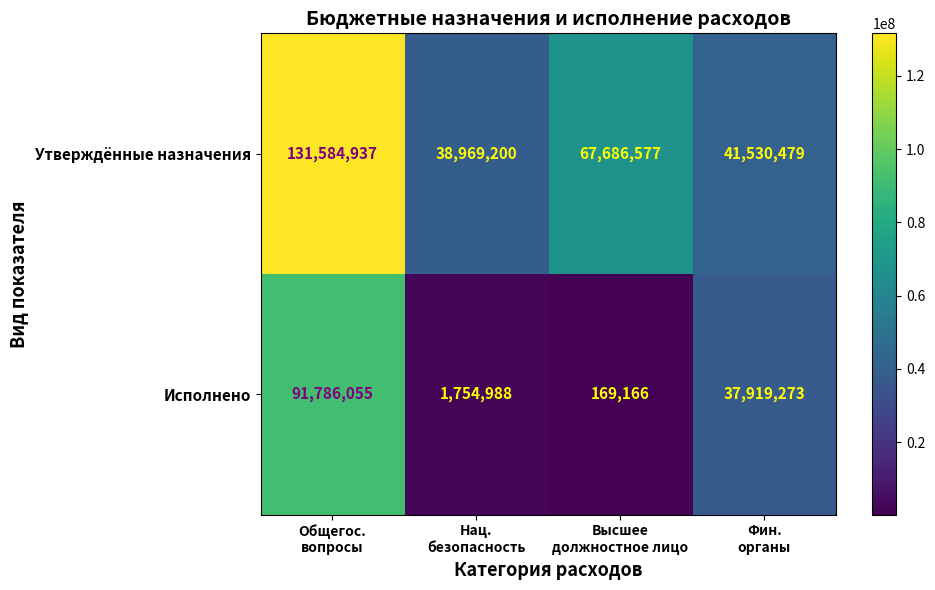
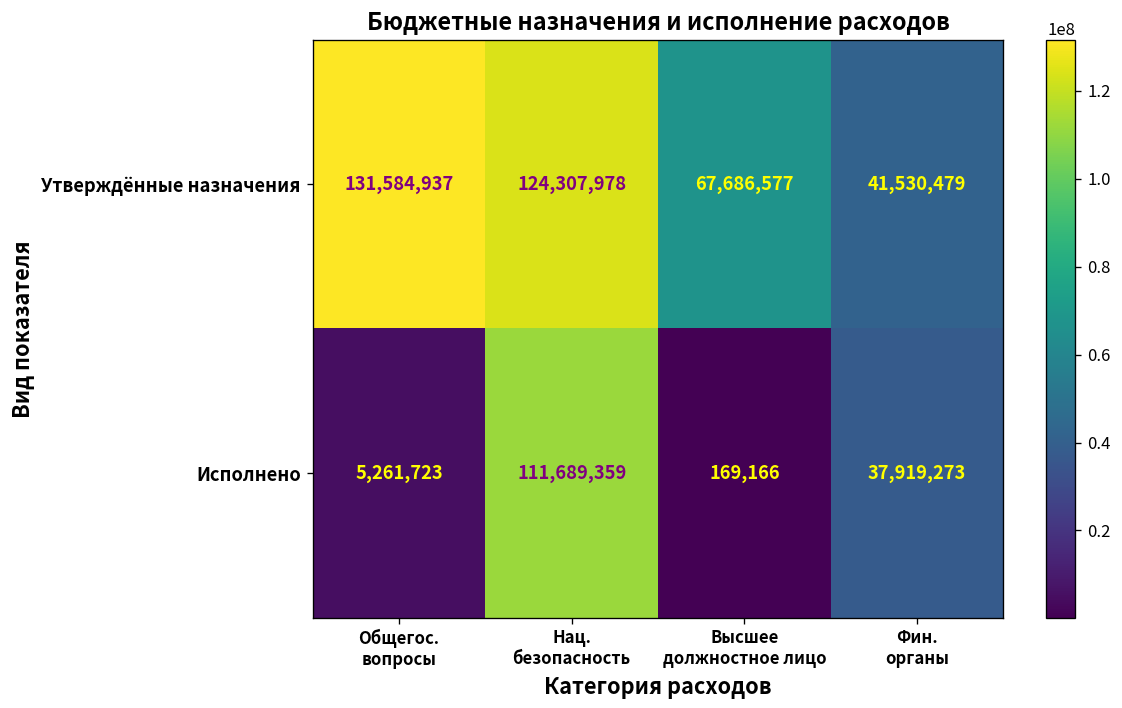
  {
    "Утверждённые назначения": {
      "Общегос. вопросы": "131,584,937",
-     "Нац. безопасность": "38,969,200",
+     "Нац. безопасность": "124,307,978",
      "Высшее должностное лицо": "67,686,577",
      "Фин. органы": "41,530,479"
    },
    "Исполнено": {
-     "Общегос. вопросы": "91,786,055",
-     "Нац. безопасность": "1,754,988",
+     "Общегос. вопросы": "5,261,723",
+     "Нац. безопасность": "111,689,359",
      "Высшее должностное лицо": "169,166",
      "Фин. органы": "37,919,273"
    }
  }
